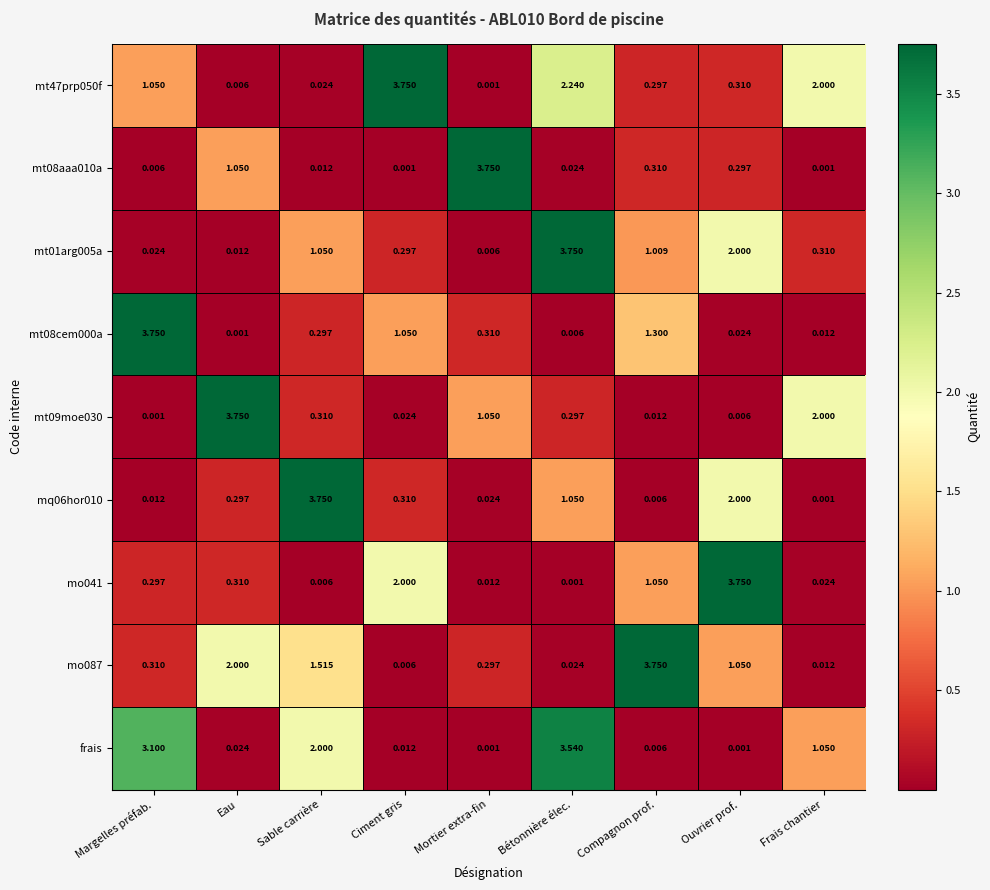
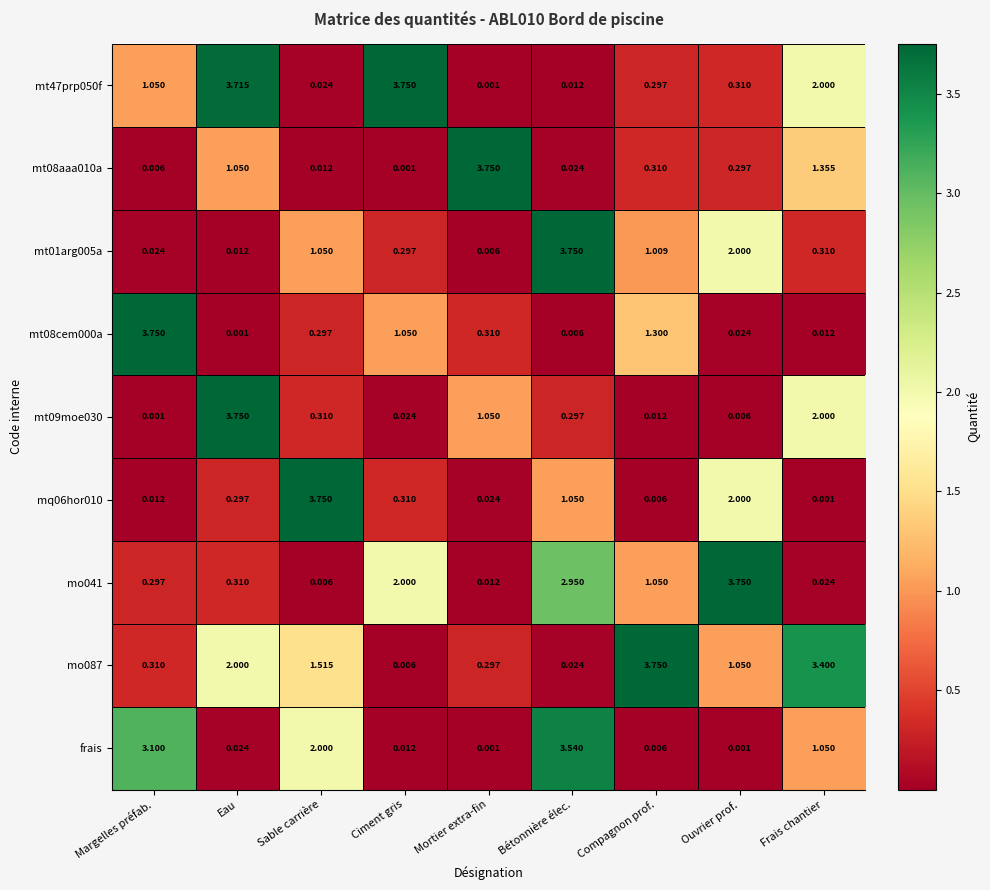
  {
    "mt47prp050f": {
      "Margelles préfab.": 1.050,
-     "Eau": 0.006,
+     "Eau": 3.715,
      "Sable carrière": 0.024,
      "Ciment gris": 3.750,
      "Mortier extra-fin": 0.001,
-     "Bétonnière élec.": 2.240,
+     "Bétonnière élec.": 0.012,
      "Compagnon prof.": 0.297,
      "Ouvrier prof.": 0.310,
      "Frais chantier": 2.000
    },
    "mt08aaa010a": {
      "Margelles préfab.": 0.006,
      "Eau": 1.050,
      "Sable carrière": 0.012,
      "Ciment gris": 0.001,
      "Mortier extra-fin": 3.750,
      "Bétonnière élec.": 0.024,
      "Compagnon prof.": 0.310,
      "Ouvrier prof.": 0.297,
-     "Frais chantier": 0.001
+     "Frais chantier": 1.355
    },
    "mt01arg005a": {
      "Margelles préfab.": 0.024,
      "Eau": 0.012,
      "Sable carrière": 1.050,
      "Ciment gris": 0.297,
      "Mortier extra-fin": 0.006,
      "Bétonnière élec.": 3.750,
      "Compagnon prof.": 1.009,
      "Ouvrier prof.": 2.000,
      "Frais chantier": 0.310
    },
    "mt08cem000a": {
      "Margelles préfab.": 3.750,
      "Eau": 0.001,
      "Sable carrière": 0.297,
      "Ciment gris": 1.050,
      "Mortier extra-fin": 0.310,
      "Bétonnière élec.": 0.006,
      "Compagnon prof.": 1.300,
      "Ouvrier prof.": 0.024,
      "Frais chantier": 0.012
    },
    "mt09moe030": {
      "Margelles préfab.": 0.001,
      "Eau": 3.750,
      "Sable carrière": 0.310,
      "Ciment gris": 0.024,
      "Mortier extra-fin": 1.050,
      "Bétonnière élec.": 0.297,
      "Compagnon prof.": 0.012,
      "Ouvrier prof.": 0.006,
      "Frais chantier": 2.000
    },
    "mq06hor010": {
      "Margelles préfab.": 0.012,
      "Eau": 0.297,
      "Sable carrière": 3.750,
      "Ciment gris": 0.310,
      "Mortier extra-fin": 0.024,
      "Bétonnière élec.": 1.050,
      "Compagnon prof.": 0.006,
      "Ouvrier prof.": 2.000,
      "Frais chantier": 0.001
    },
    "mo041": {
      "Margelles préfab.": 0.297,
      "Eau": 0.310,
      "Sable carrière": 0.006,
      "Ciment gris": 2.000,
      "Mortier extra-fin": 0.012,
-     "Bétonnière élec.": 0.001,
+     "Bétonnière élec.": 2.950,
      "Compagnon prof.": 1.050,
      "Ouvrier prof.": 3.750,
      "Frais chantier": 0.024
    },
    "mo087": {
      "Margelles préfab.": 0.310,
      "Eau": 2.000,
      "Sable carrière": 1.515,
      "Ciment gris": 0.006,
      "Mortier extra-fin": 0.297,
      "Bétonnière élec.": 0.024,
      "Compagnon prof.": 3.750,
      "Ouvrier prof.": 1.050,
-     "Frais chantier": 0.012
+     "Frais chantier": 3.400
    },
    "frais": {
      "Margelles préfab.": 3.100,
      "Eau": 0.024,
      "Sable carrière": 2.000,
      "Ciment gris": 0.012,
      "Mortier extra-fin": 0.001,
      "Bétonnière élec.": 3.540,
      "Compagnon prof.": 0.006,
      "Ouvrier prof.": 0.001,
      "Frais chantier": 1.050
    }
  }
